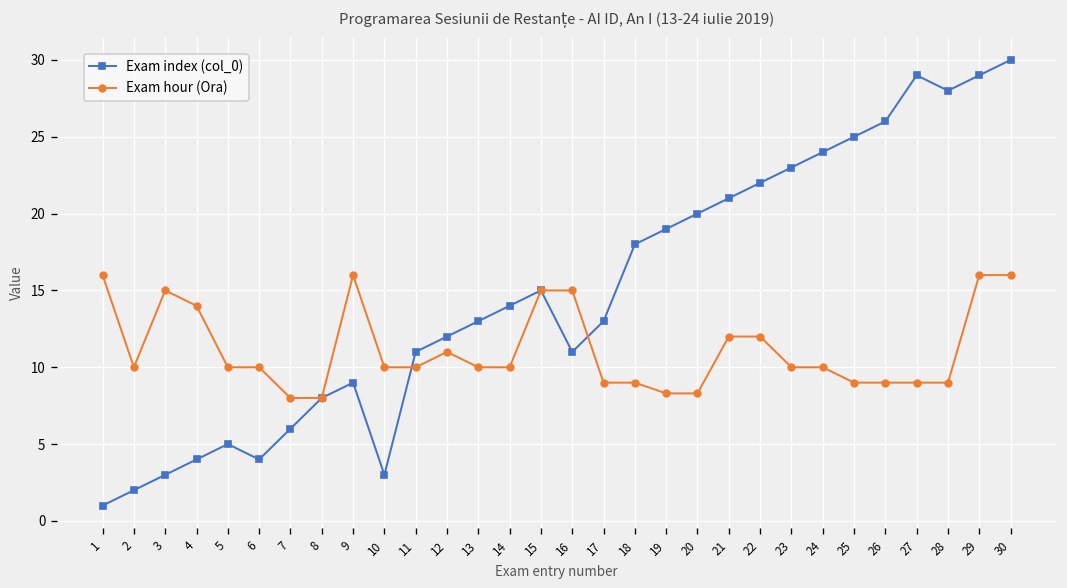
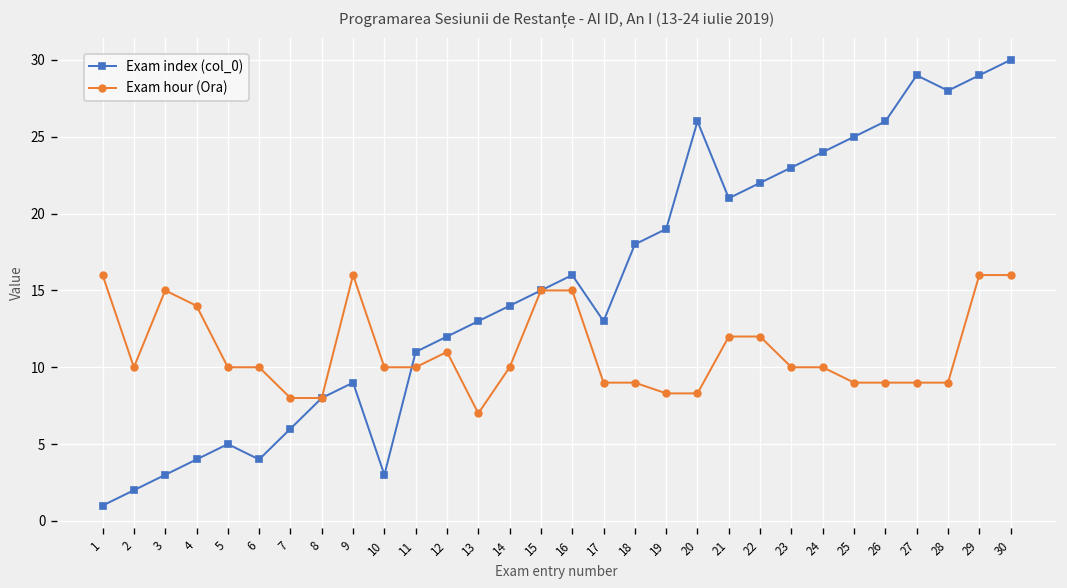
  {
    "Exam index (col_0)": {
      "1": 1,
      "2": 2,
      "3": 3,
      "4": 4,
      "5": 5,
      "6": 4,
      "7": 6,
      "9": 9,
      "10": 3,
      "11": 11,
      "12": 12,
      "13": 13,
      "14": 14,
-     "16": 11,
+     "16": 16,
      "17": 13,
      "18": 18,
      "19": 19,
-     "20": 20,
+     "20": 26,
      "21": 21,
      "22": 22,
      "23": 23,
      "24": 24,
      "25": 25,
      "26": 26,
      "27": 29,
      "28": 28,
      "29": 29,
      "30": 30
    },
    "Exam hour (Ora)": {
      "1": 16,
      "2": 10,
      "3": 15,
      "4": 14,
      "5": 10,
      "6": 10,
      "7": 8,
      "9": 16,
      "10": 10,
      "11": 10,
      "12": 11,
-     "13": 10,
+     "13": 7,
      "14": 10,
      "16": 15,
      "17": 9,
      "18": 9,
      "19": 8.3,
      "20": 8.3,
      "21": 12,
      "22": 12,
      "23": 10,
      "24": 10,
      "25": 9,
      "26": 9,
      "27": 9,
      "28": 9,
      "29": 16,
      "30": 16
    }
  }
